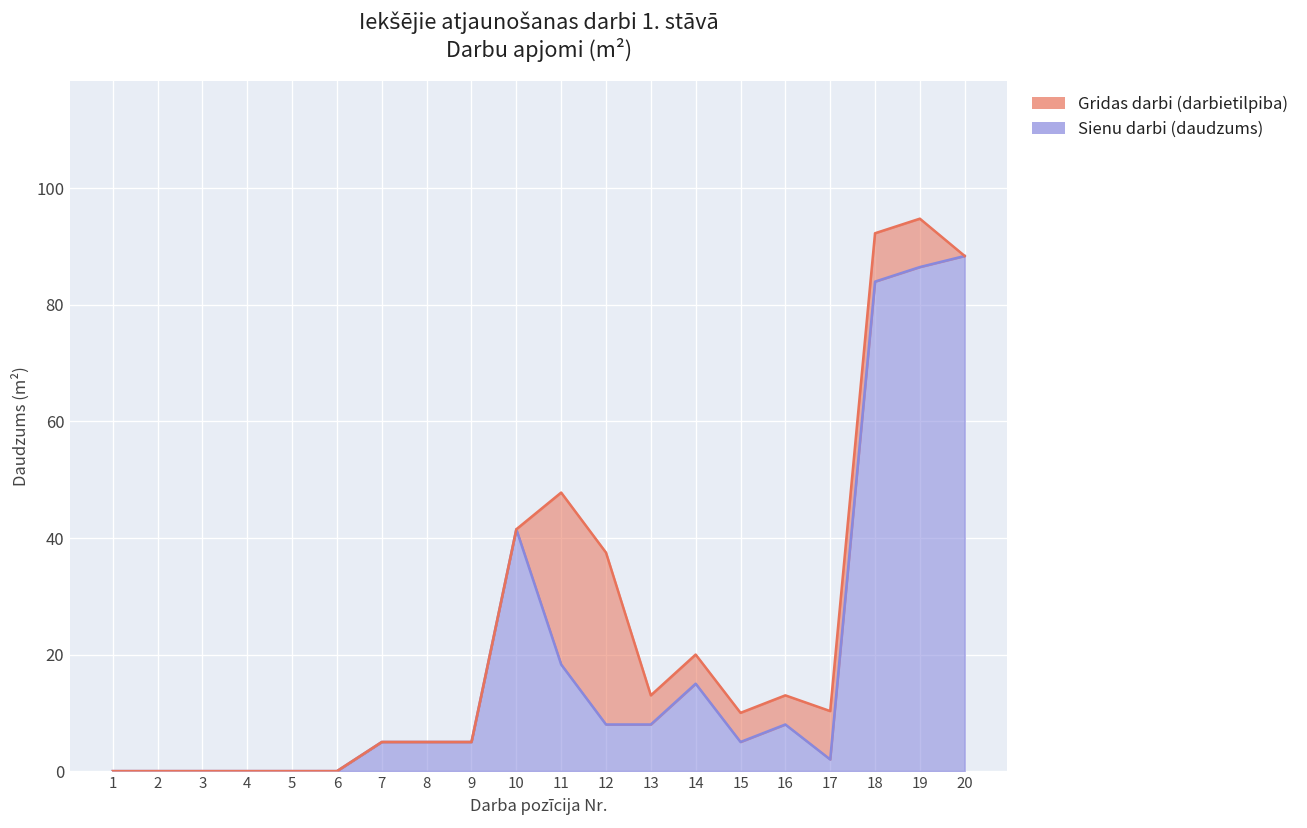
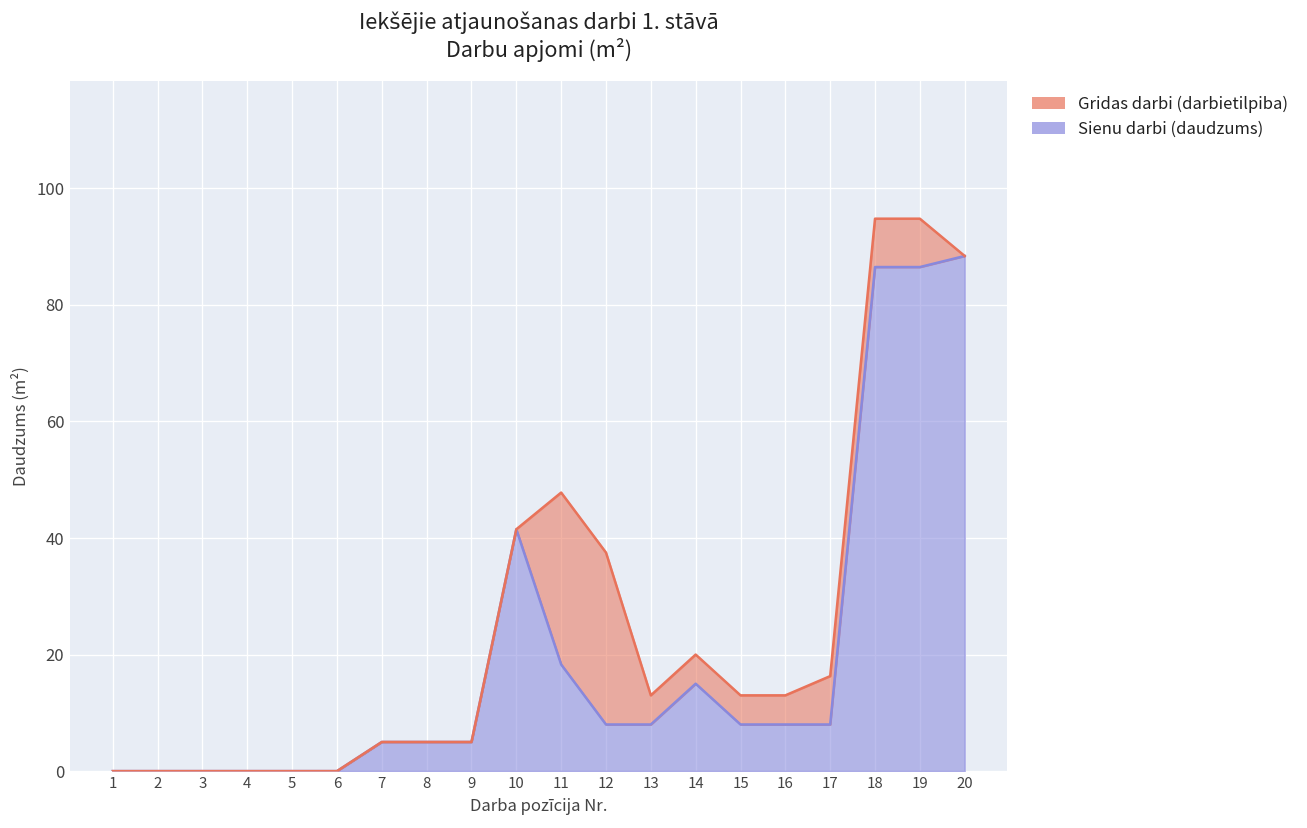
  {
    "Sienu darbi (daudzums)": {
      "11": 18,
      "12": 8,
      "13": 8,
      "14": 15,
-     "15": 5,
+     "15": 8,
      "16": 8,
-     "17": 2,
-     "18": 84,
+     "17": 8,
+     "18": 87,
      "19": 87
    },
    "Gridas darbi (darbietilpiba)": {
      "11": 29,
      "12": 30,
      "13": 5,
      "14": 5,
      "15": 5,
      "16": 5,
      "17": 8,
      "18": 8,
      "19": 8
    }
  }
